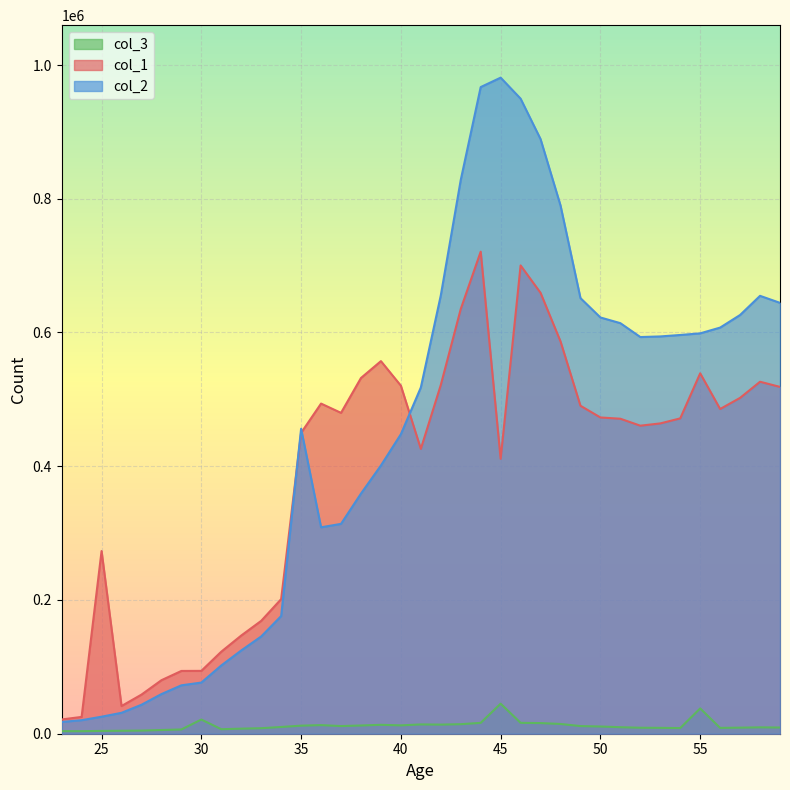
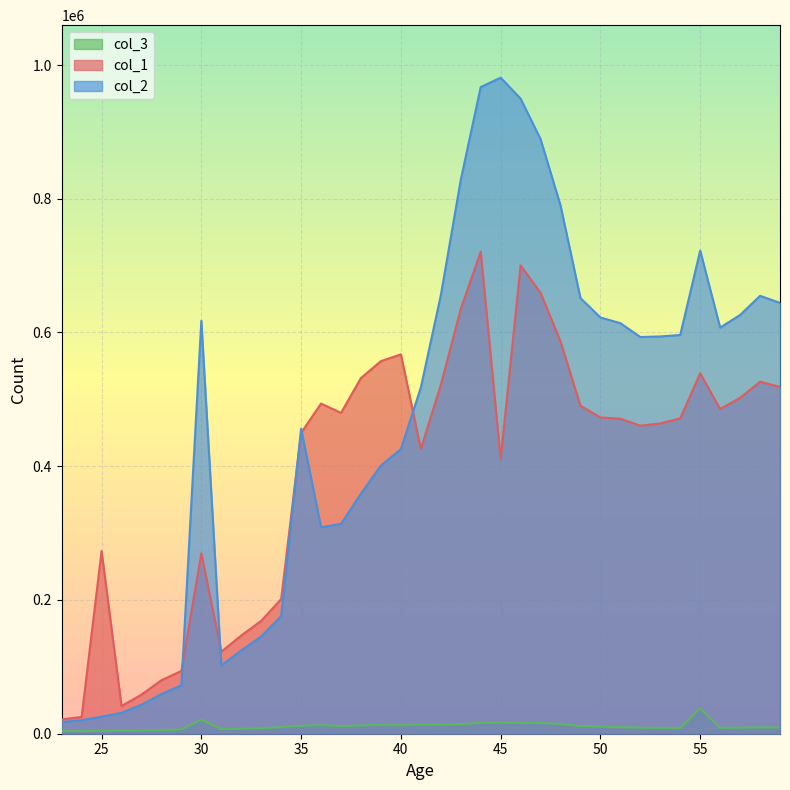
  {
    "col_3": {
      "25": 0,
      "30": 20000,
      "35": 10000,
      "40": 10000,
-     "45": 40000,
+     "45": 20000,
      "50": 10000,
      "55": 40000
    },
    "col_1": {
      "25": 270000,
-     "30": 90000,
+     "30": 270000,
      "35": 450000,
-     "40": 520000,
+     "40": 570000,
      "45": 410000,
      "50": 470000,
      "55": 540000
    },
    "col_2": {
      "25": 30000,
-     "30": 80000,
+     "30": 620000,
      "35": 460000,
-     "40": 450000,
+     "40": 430000,
      "45": 980000,
      "50": 620000,
-     "55": 600000
+     "55": 720000
    }
  }
